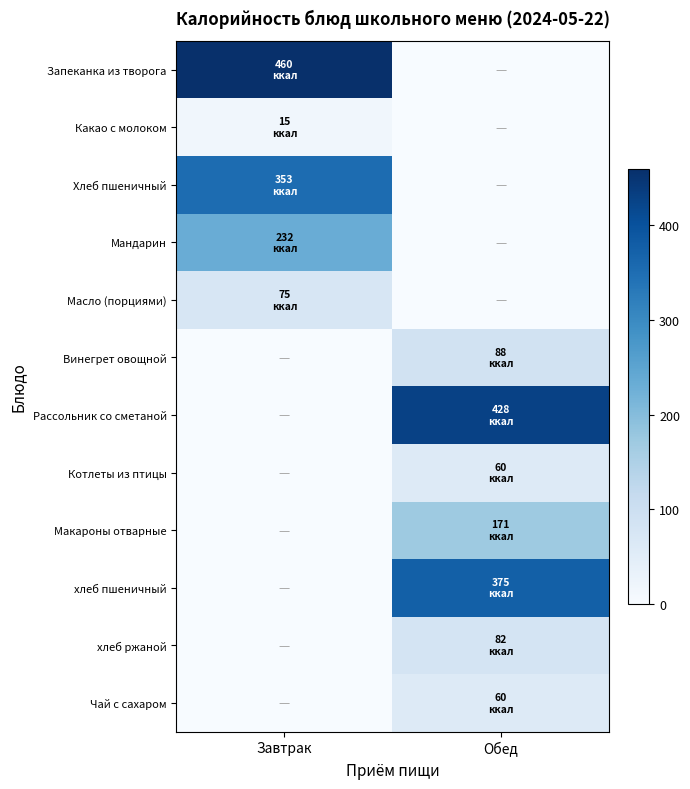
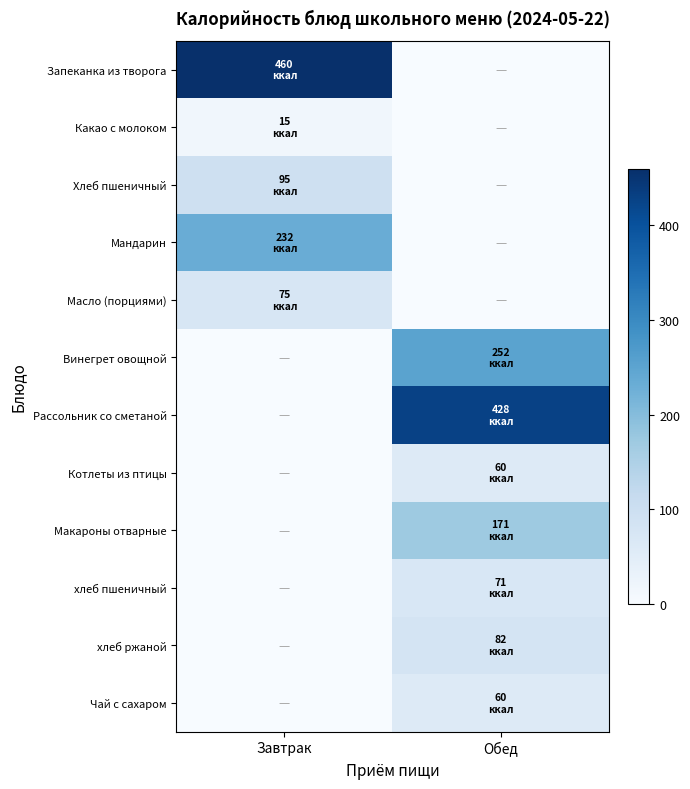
  {
    "Запеканка из творога": {
      "Завтрак": 460
    },
    "Какао с молоком": {
      "Завтрак": 15
    },
    "Хлеб пшеничный": {
-     "Завтрак": 353
+     "Завтрак": 95
    },
    "Мандарин": {
      "Завтрак": 232
    },
    "Масло (порциями)": {
      "Завтрак": 75
    },
    "Винегрет овощной": {
-     "Обед": 88
+     "Обед": 252
    },
    "Рассольник со сметаной": {
      "Обед": 428
    },
    "Котлеты из птицы": {
      "Обед": 60
    },
    "Макароны отварные": {
      "Обед": 171
    },
    "хлеб пшеничный": {
-     "Обед": 375
+     "Обед": 71
    },
    "хлеб ржаной": {
      "Обед": 82
    },
    "Чай с сахаром": {
      "Обед": 60
    }
  }
